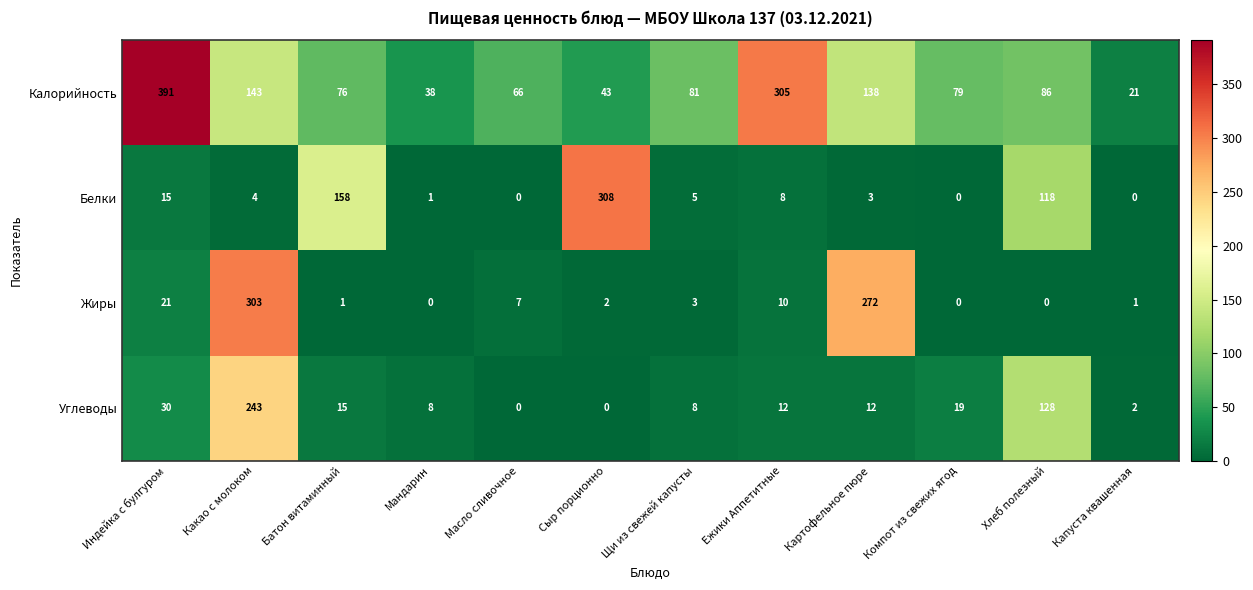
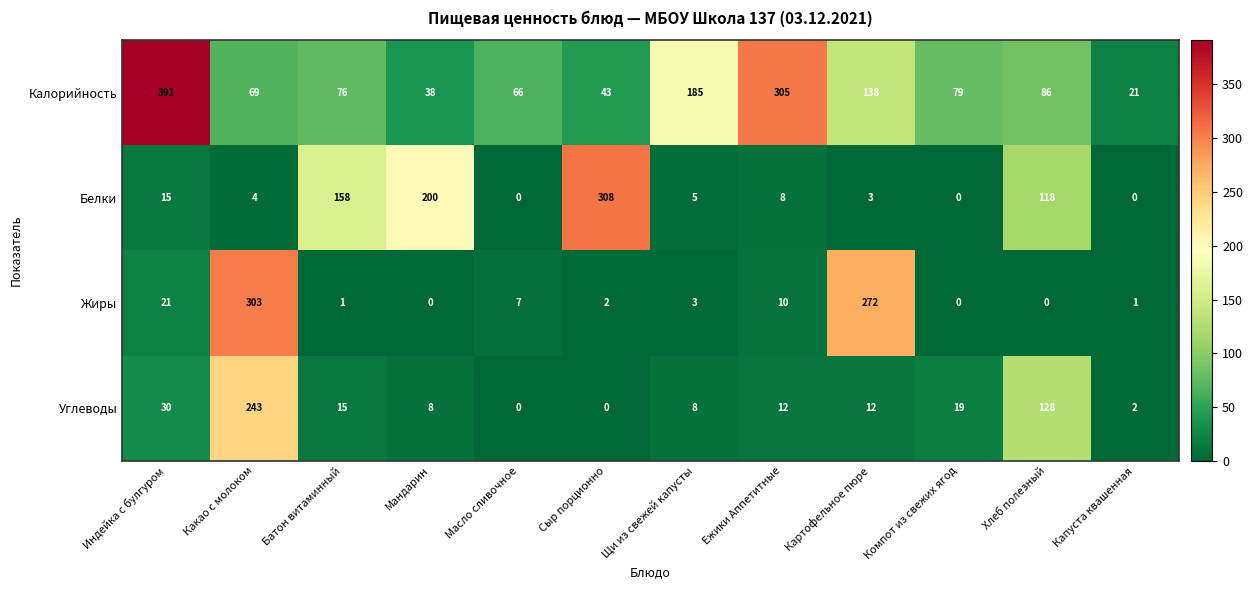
  {
    "Калорийность": {
      "Индейка с булгуром": 391,
-     "Какао с молоком": 143,
+     "Какао с молоком": 69,
      "Батон витаминный": 76,
      "Мандарин": 38,
      "Масло сливочное": 66,
      "Сыр порционно": 43,
-     "Щи из свежей капусты": 81,
+     "Щи из свежей капусты": 185,
      "Ежики Аппетитные": 305,
      "Картофельное пюре": 138,
      "Компот из свежих ягод": 79,
      "Хлеб полезный": 86,
      "Капуста квашенная": 21
    },
    "Белки": {
      "Индейка с булгуром": 15,
      "Какао с молоком": 4,
      "Батон витаминный": 158,
-     "Мандарин": 1,
+     "Мандарин": 200,
      "Масло сливочное": 0,
      "Сыр порционно": 308,
      "Щи из свежей капусты": 5,
      "Ежики Аппетитные": 8,
      "Картофельное пюре": 3,
      "Компот из свежих ягод": 0,
      "Хлеб полезный": 118,
      "Капуста квашенная": 0
    },
    "Жиры": {
      "Индейка с булгуром": 21,
      "Какао с молоком": 303,
      "Батон витаминный": 1,
      "Мандарин": 0,
      "Масло сливочное": 7,
      "Сыр порционно": 2,
      "Щи из свежей капусты": 3,
      "Ежики Аппетитные": 10,
      "Картофельное пюре": 272,
      "Компот из свежих ягод": 0,
      "Хлеб полезный": 0,
      "Капуста квашенная": 1
    },
    "Углеводы": {
      "Индейка с булгуром": 30,
      "Какао с молоком": 243,
      "Батон витаминный": 15,
      "Мандарин": 8,
      "Масло сливочное": 0,
      "Сыр порционно": 0,
      "Щи из свежей капусты": 8,
      "Ежики Аппетитные": 12,
      "Картофельное пюре": 12,
      "Компот из свежих ягод": 19,
      "Хлеб полезный": 128,
      "Капуста квашенная": 2
    }
  }
